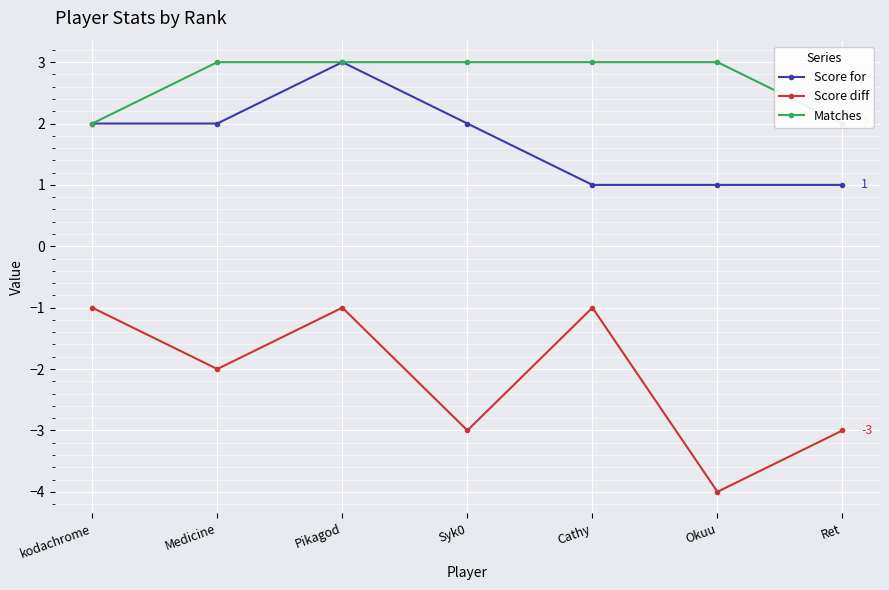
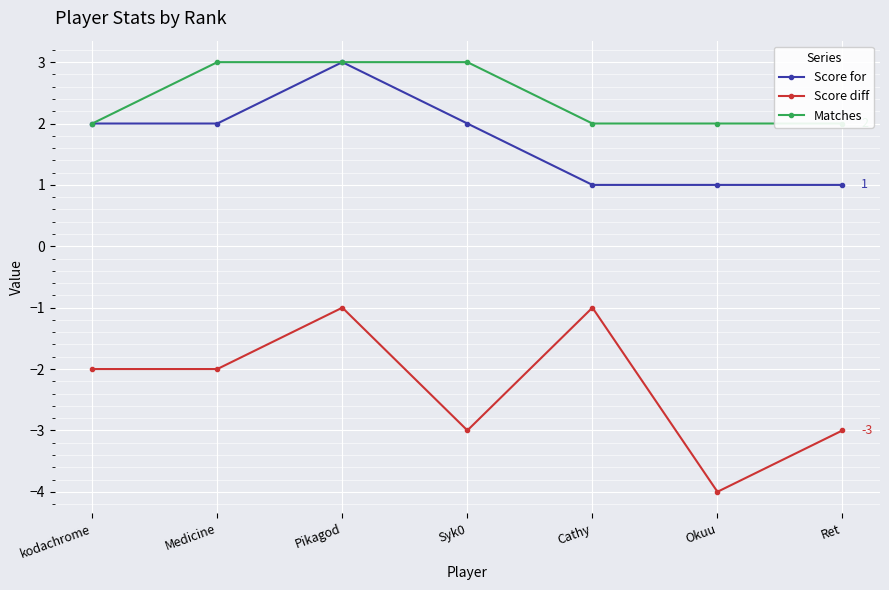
  {
    "Score for": {
      "Ret": 1
    },
    "Score diff": {
-     "kodachrome": -1,
+     "kodachrome": -2,
      "Medicine": -2,
      "Pikagod": -1,
      "Syk0": -3,
      "Cathy": -1,
      "Okuu": -4
    },
    "Matches": {
      "Medicine": 3,
      "Syk0": 3,
-     "Cathy": 3,
-     "Okuu": 3
+     "Cathy": 2,
+     "Okuu": 2
    }
  }
